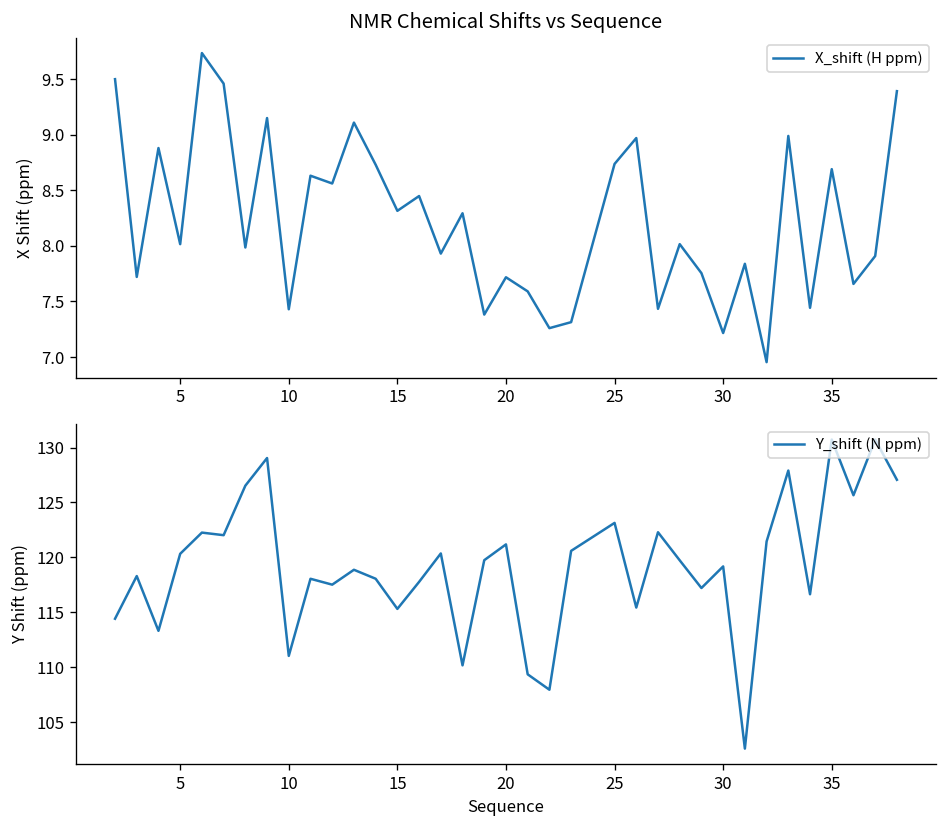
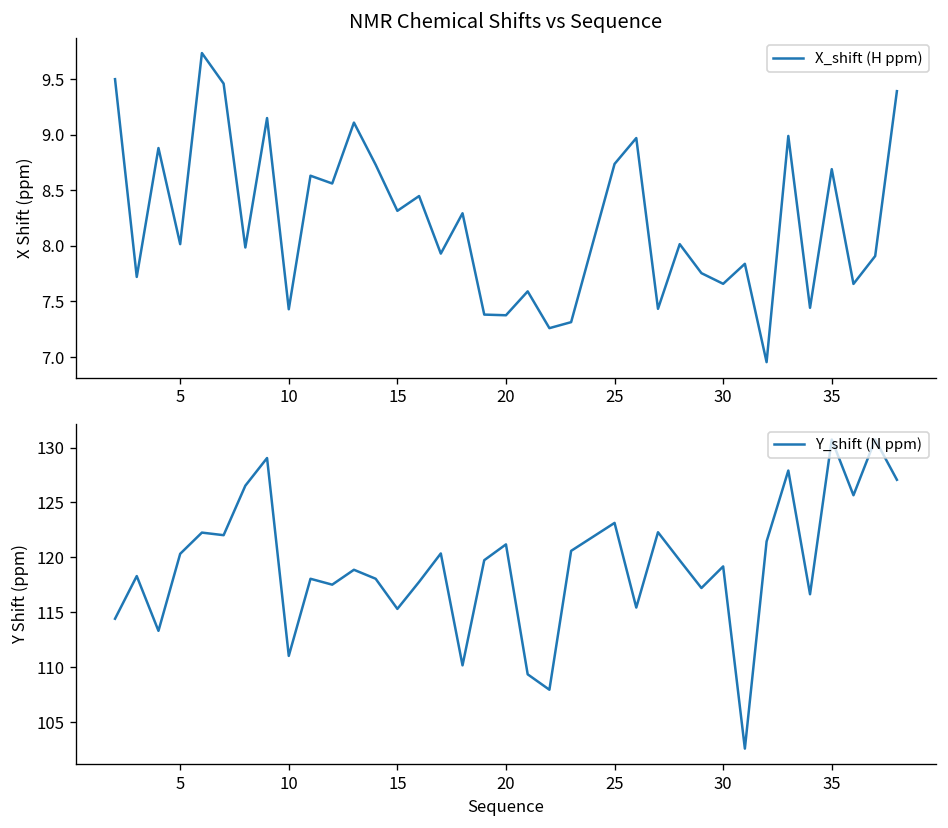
  {
    "NMR Chemical Shifts vs Sequence": {
      "5": 8.0,
      "10": 7.4,
      "15": 8.3,
-     "20": 7.7,
+     "20": 7.4,
      "25": 8.7,
-     "30": 7.2,
+     "30": 7.7,
      "35": 8.7
    }
  }
